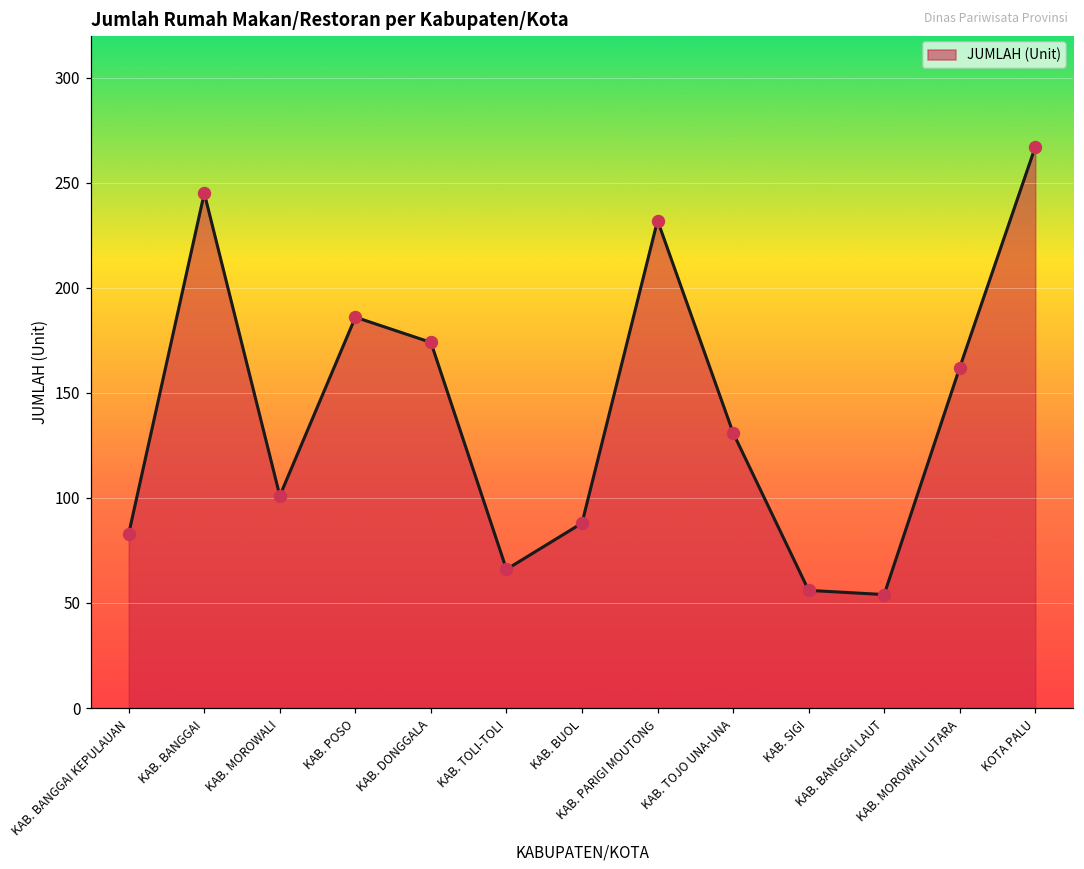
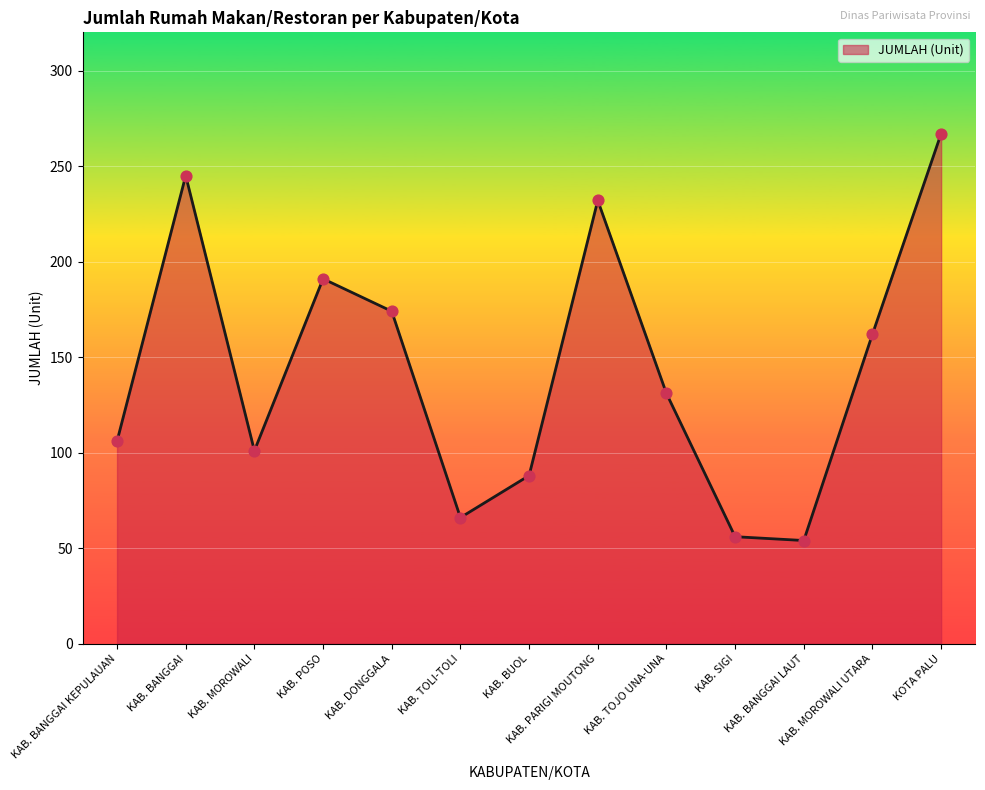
  {
-   "KAB. BANGGAI KEPULAUAN": 83,
+   "KAB. BANGGAI KEPULAUAN": 106,
    "KAB. BANGGAI": 245,
    "KAB. MOROWALI": 101,
-   "KAB. POSO": 186,
+   "KAB. POSO": 191,
    "KAB. DONGGALA": 174,
    "KAB. TOLI-TOLI": 66,
    "KAB. BUOL": 88,
    "KAB. PARIGI MOUTONG": 232,
    "KAB. TOJO UNA-UNA": 131,
    "KAB. SIGI": 56,
    "KAB. BANGGAI LAUT": 54,
    "KAB. MOROWALI UTARA": 162,
    "KOTA PALU": 267
  }
